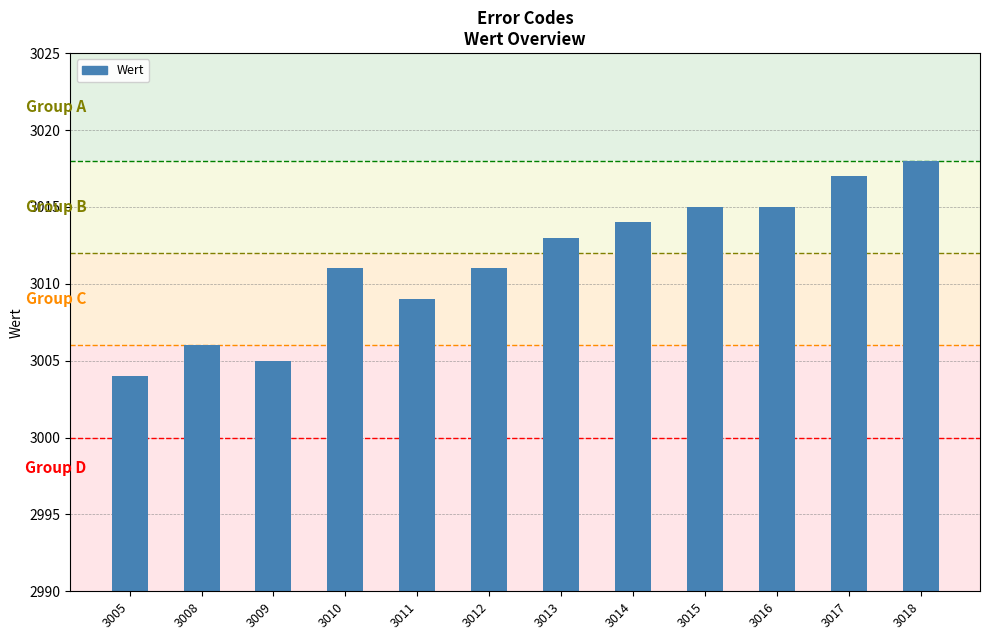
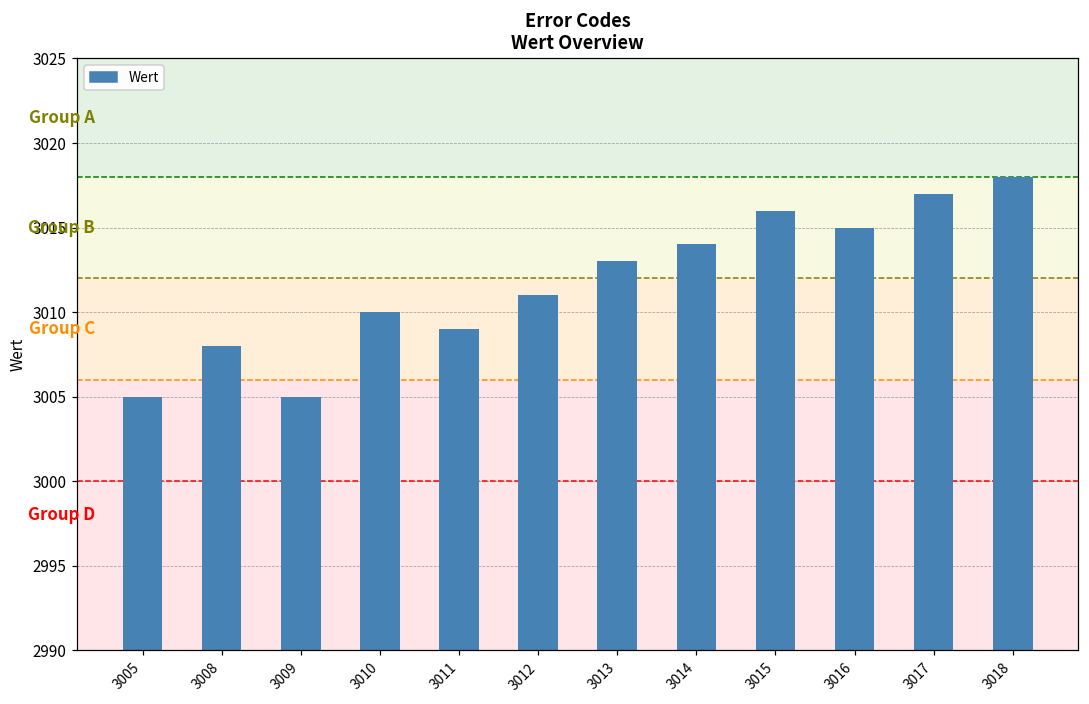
  {
-   "3005": 3004,
-   "3008": 3006,
+   "3005": 3005,
+   "3008": 3008,
    "3009": 3005,
-   "3010": 3011,
+   "3010": 3010,
    "3011": 3009,
    "3012": 3011,
    "3013": 3013,
    "3014": 3014,
-   "3015": 3015,
+   "3015": 3016,
    "3016": 3015,
    "3017": 3017,
    "3018": 3018
  }
